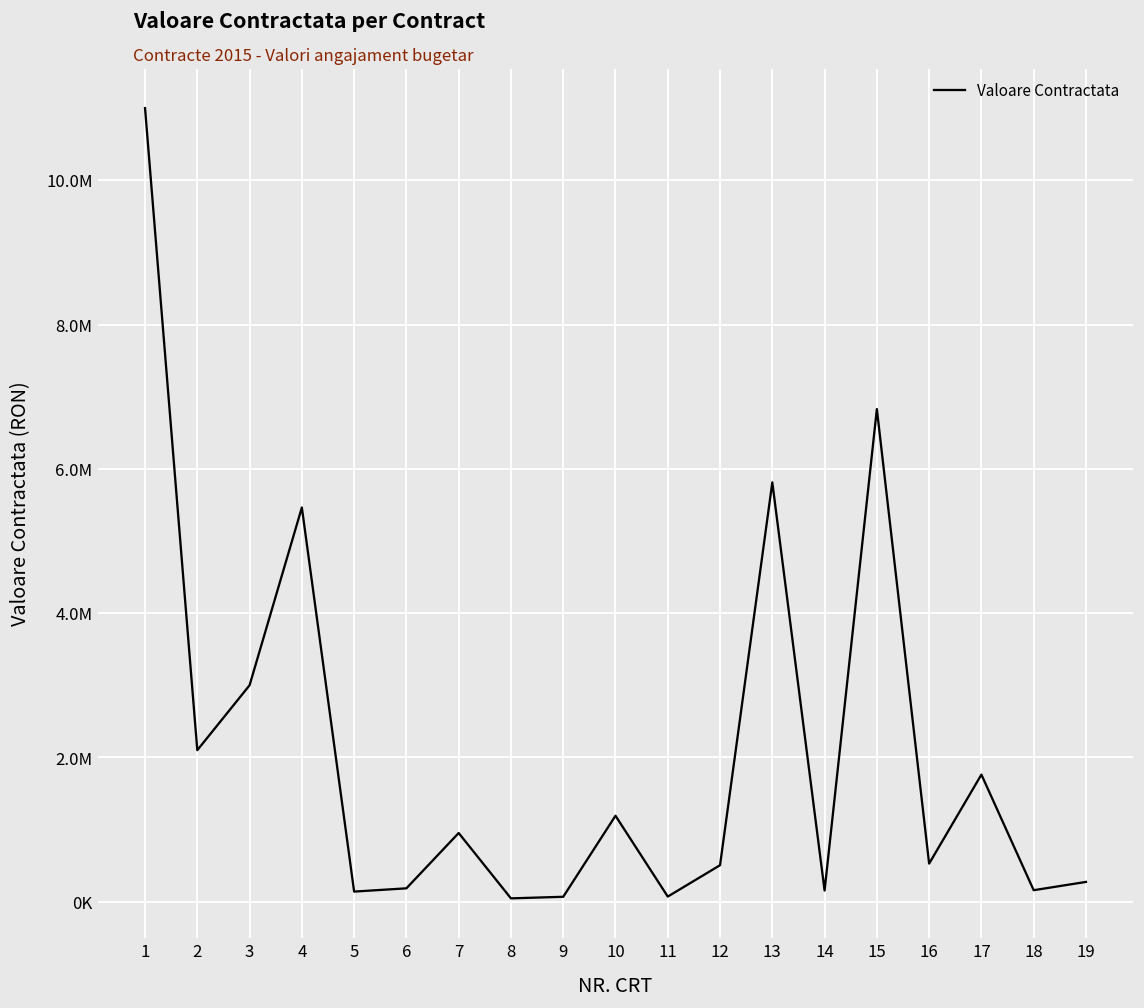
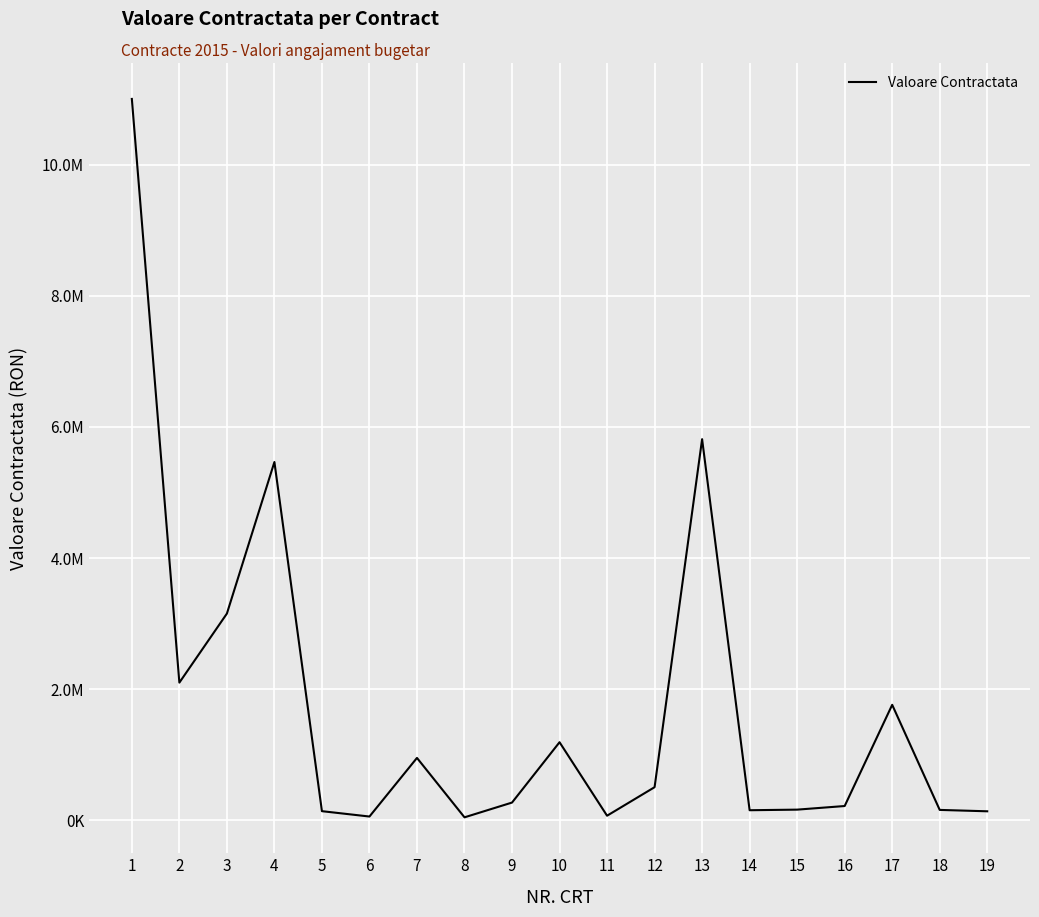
  {
    "1": 11000000,
    "2": 2100000,
-   "3": 3000000,
+   "3": 3200000,
    "4": 5500000,
    "5": 100000,
-   "6": 200000,
+   "6": 100000,
    "7": 1000000,
    "8": 0,
-   "9": 100000,
+   "9": 300000,
    "10": 1200000,
    "11": 100000,
    "12": 500000,
    "13": 5800000,
    "14": 200000,
-   "15": 6800000,
-   "16": 500000,
+   "15": 200000,
+   "16": 200000,
    "17": 1800000,
    "18": 200000,
-   "19": 300000
+   "19": 100000
  }
